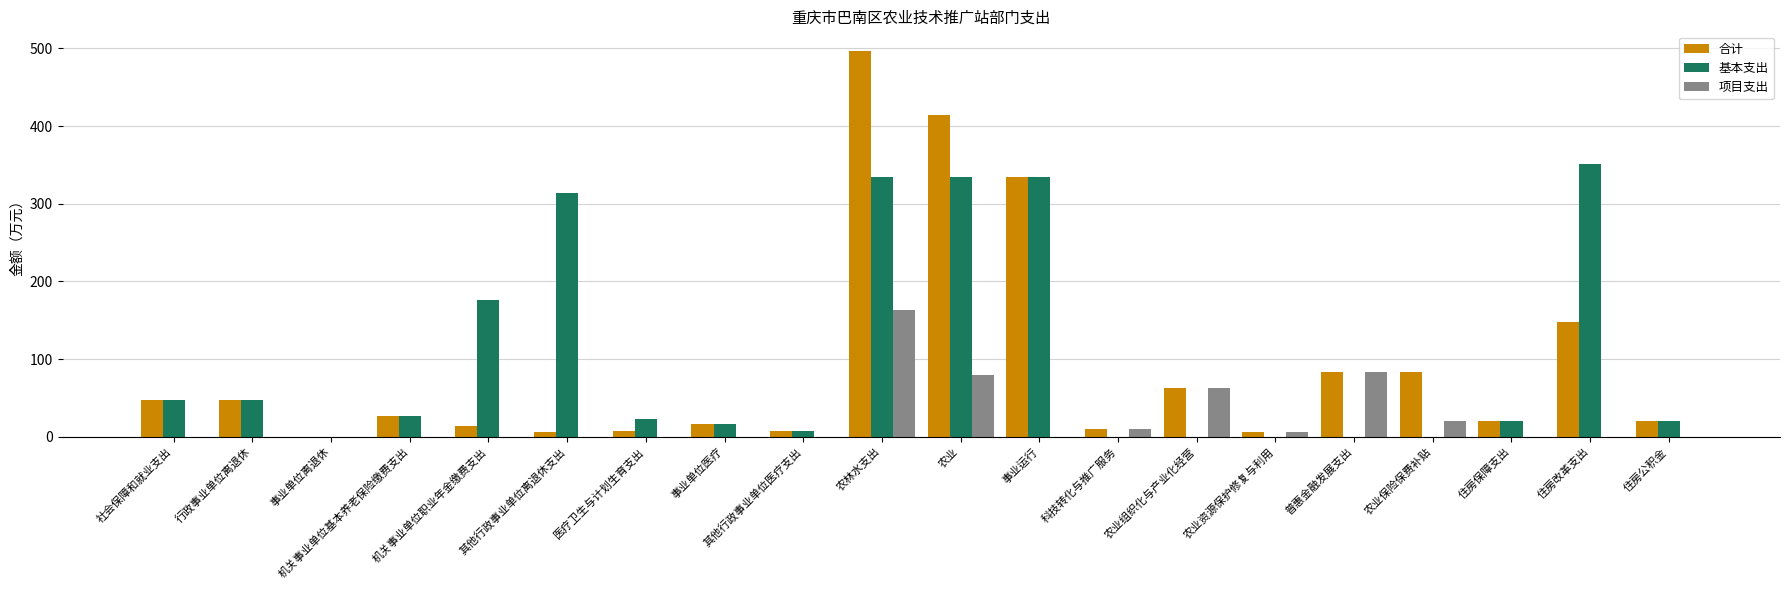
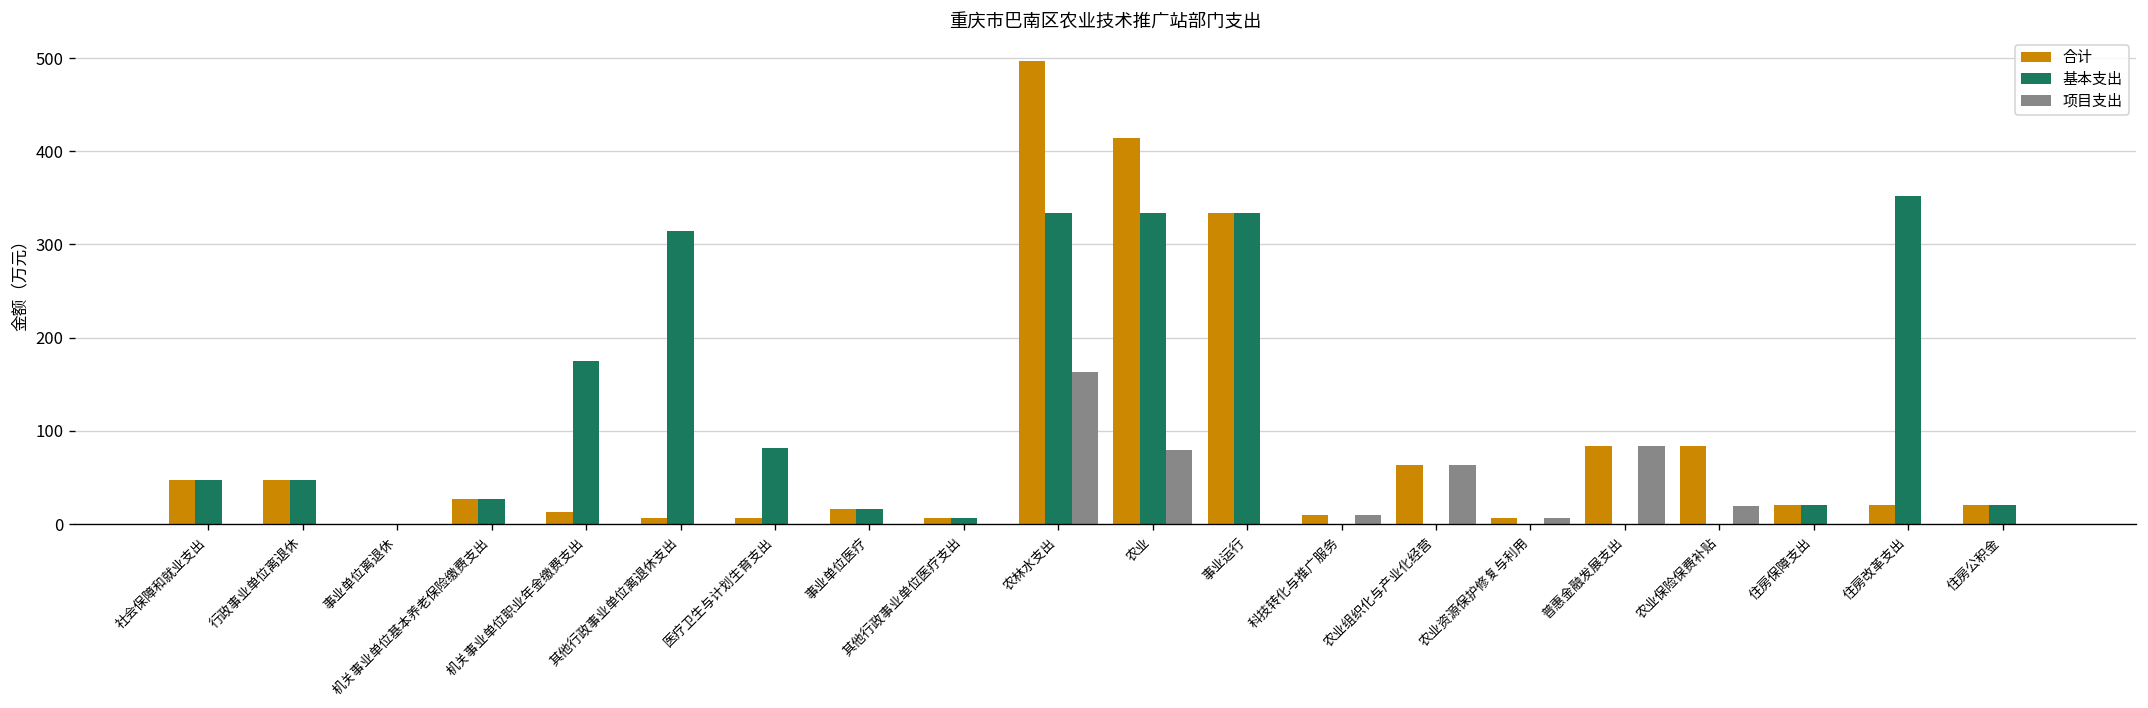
  {
    "合计": {
      "社会保障和就业支出": 50,
      "行政事业单位离退休": 50,
      "机关事业单位基本养老保险缴费支出": 30,
      "机关事业单位职业年金缴费支出": 10,
      "其他行政事业单位离退休支出": 10,
      "医疗卫生与计划生育支出": 10,
      "事业单位医疗": 20,
      "其他行政事业单位医疗支出": 10,
      "农林水支出": 500,
      "农业": 410,
      "事业运行": 330,
      "科技转化与推广服务": 10,
      "农业组织化与产业化经营": 60,
      "农业资源保护修复与利用": 10,
      "普惠金融发展支出": 80,
      "农业保险保费补贴": 80,
      "住房保障支出": 20,
-     "住房改革支出": 150,
+     "住房改革支出": 20,
      "住房公积金": 20
    },
    "基本支出": {
      "社会保障和就业支出": 50,
      "行政事业单位离退休": 50,
      "机关事业单位基本养老保险缴费支出": 30,
      "机关事业单位职业年金缴费支出": 180,
      "其他行政事业单位离退休支出": 310,
-     "医疗卫生与计划生育支出": 20,
+     "医疗卫生与计划生育支出": 80,
      "事业单位医疗": 20,
      "其他行政事业单位医疗支出": 10,
      "农林水支出": 330,
      "农业": 330,
      "事业运行": 330,
      "科技转化与推广服务": 0,
      "农业组织化与产业化经营": 0,
      "农业资源保护修复与利用": 0,
      "普惠金融发展支出": 0,
      "农业保险保费补贴": 0,
      "住房保障支出": 20,
      "住房改革支出": 350,
      "住房公积金": 20
    },
    "项目支出": {
      "社会保障和就业支出": 0,
      "行政事业单位离退休": 0,
      "事业单位离退休": 0,
      "机关事业单位基本养老保险缴费支出": 0,
      "机关事业单位职业年金缴费支出": 0,
      "其他行政事业单位离退休支出": 0,
      "医疗卫生与计划生育支出": 0,
      "事业单位医疗": 0,
      "其他行政事业单位医疗支出": 0,
      "农林水支出": 160,
      "农业": 80,
      "事业运行": 0,
      "科技转化与推广服务": 10,
      "农业组织化与产业化经营": 60,
      "农业资源保护修复与利用": 10,
      "普惠金融发展支出": 80,
      "农业保险保费补贴": 20,
      "住房保障支出": 0,
      "住房改革支出": 0,
      "住房公积金": 0
    }
  }
